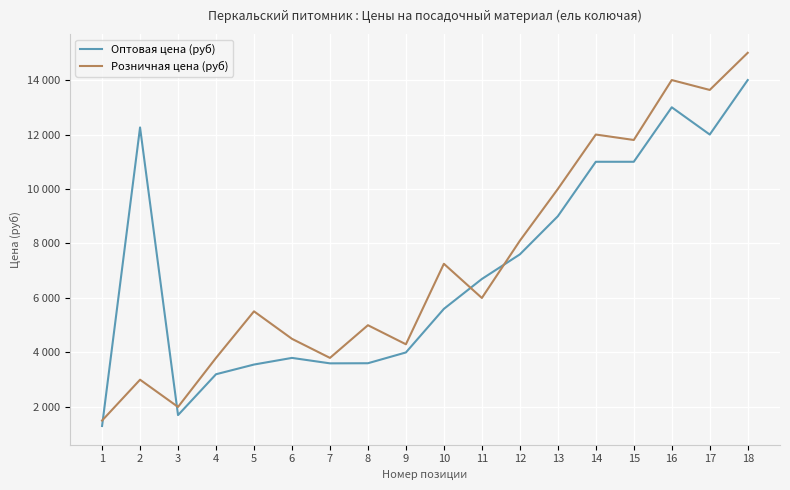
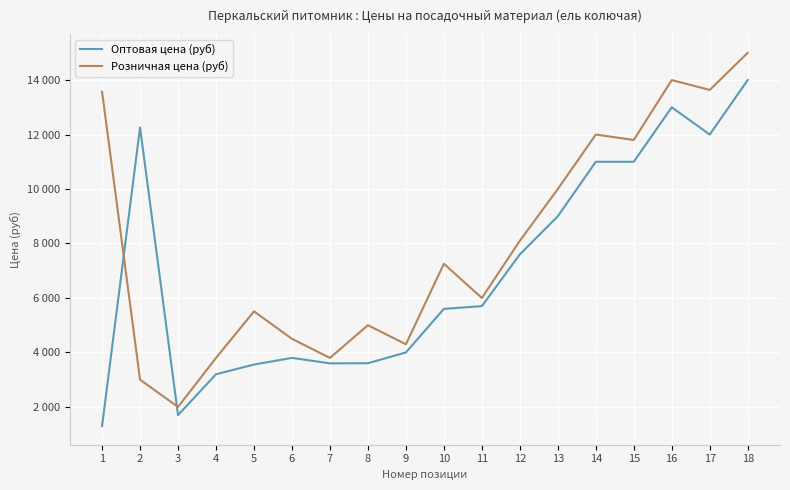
  {
    "Оптовая цена (руб)": {
      "1": 1300,
      "2": 12300,
      "3": 1700,
      "4": 3200,
      "5": 3600,
      "6": 3800,
      "7": 3600,
      "8": 3600,
      "9": 4000,
      "10": 5600,
-     "11": 6700,
+     "11": 5700,
      "12": 7600,
      "13": 9000,
      "14": 11000,
      "15": 11000,
      "16": 13000,
      "17": 12000,
      "18": 14000
    },
    "Розничная цена (руб)": {
-     "1": 1500,
+     "1": 13600,
      "2": 3000,
      "3": 2000,
      "4": 3800,
      "5": 5500,
      "6": 4500,
      "7": 3800,
      "8": 5000,
      "9": 4300,
      "10": 7300,
      "11": 6000,
      "12": 8100,
      "13": 10000,
      "14": 12000,
      "15": 11800,
      "16": 14000,
      "17": 13600,
      "18": 15000
    }
  }
